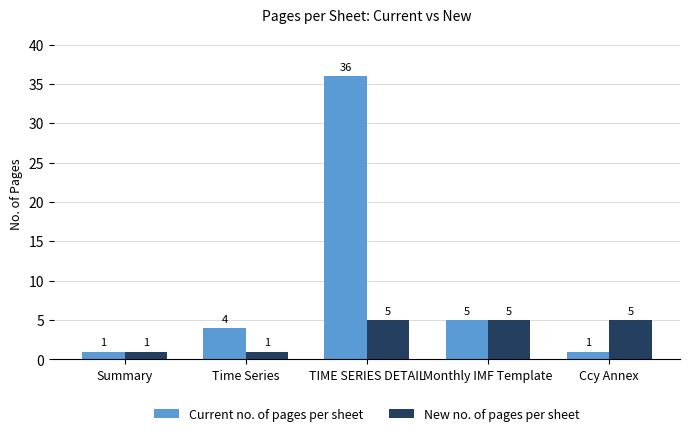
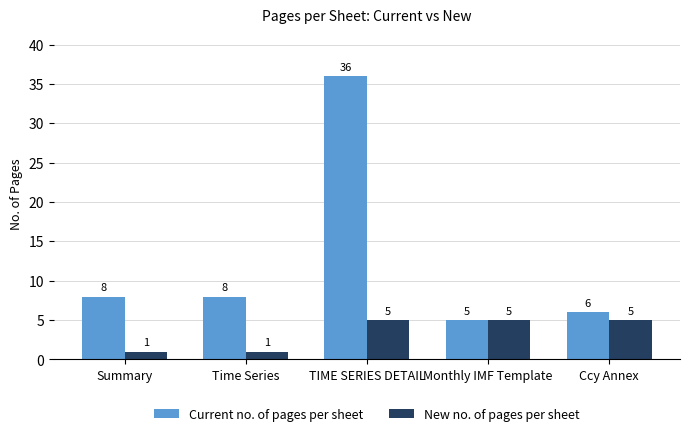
  {
    "Current no. of pages per sheet": {
-     "Summary": 1,
-     "Time Series": 4,
+     "Summary": 8,
+     "Time Series": 8,
      "TIME SERIES DETAIL": 36,
      "Monthly IMF Template": 5,
-     "Ccy Annex": 1
+     "Ccy Annex": 6
    },
    "New no. of pages per sheet": {
      "Summary": 1,
      "Time Series": 1,
      "TIME SERIES DETAIL": 5,
      "Monthly IMF Template": 5,
      "Ccy Annex": 5
    }
  }
